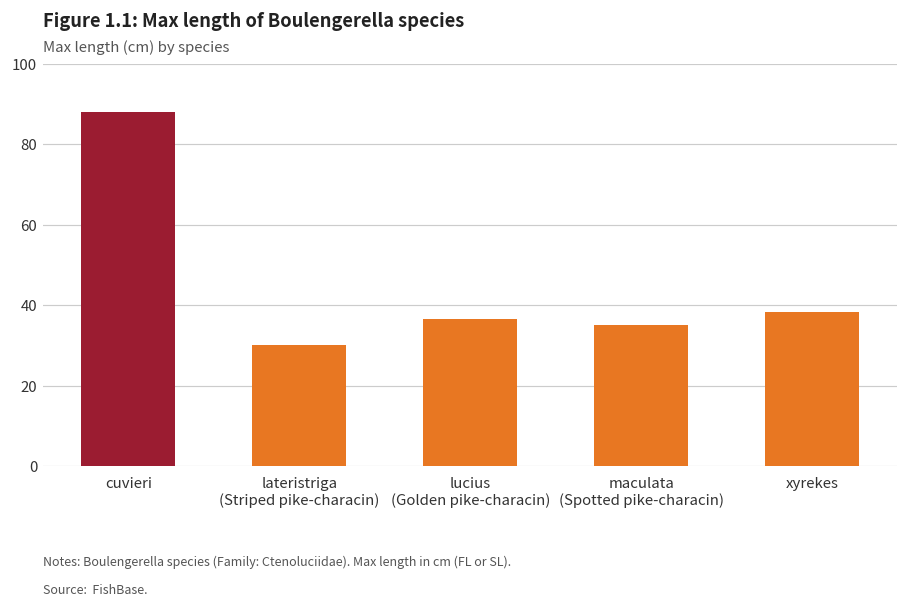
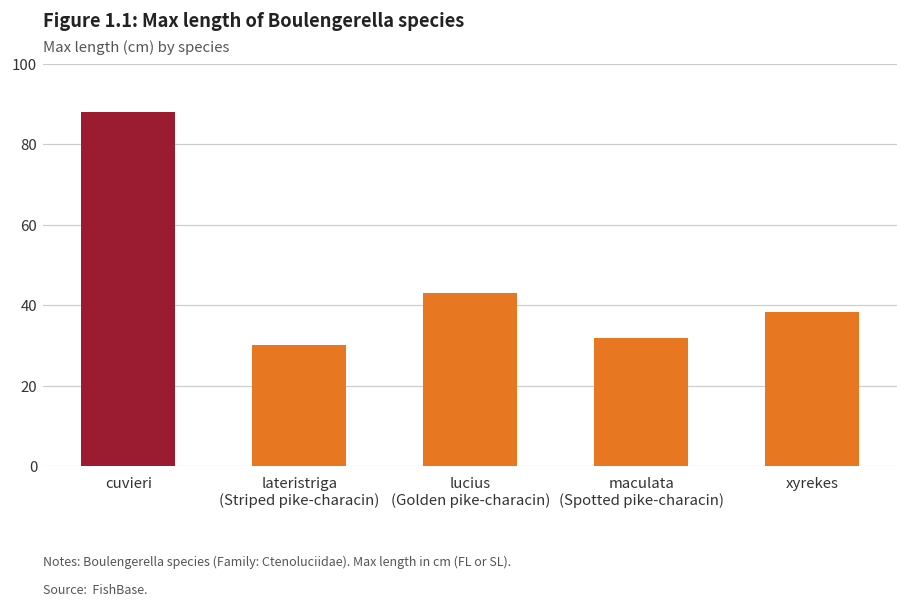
  {
    "cuvieri": 88,
    "lateristriga (Striped pike-characin)": 30,
-   "lucius (Golden pike-characin)": 37,
-   "maculata (Spotted pike-characin)": 35,
+   "lucius (Golden pike-characin)": 43,
+   "maculata (Spotted pike-characin)": 32,
    "xyrekes": 38
  }
